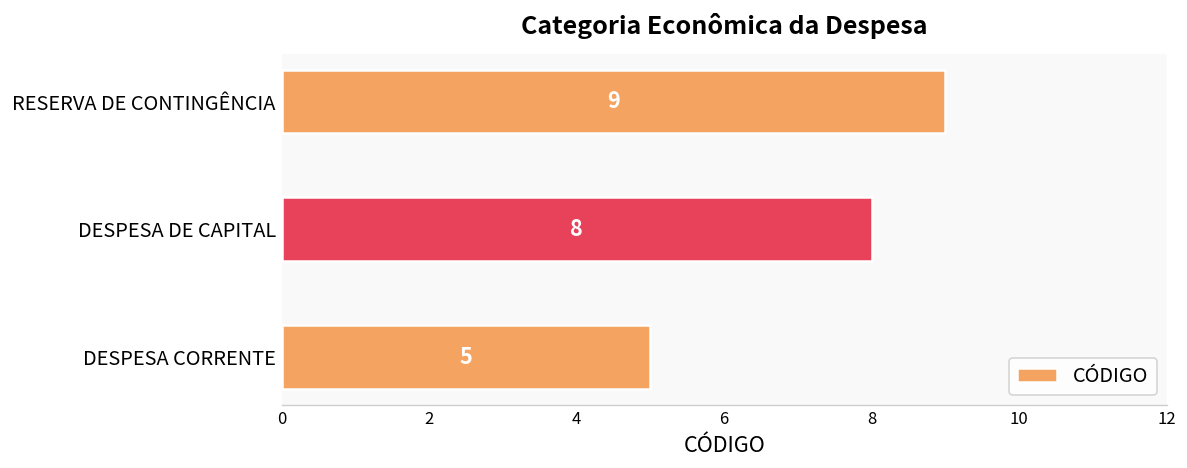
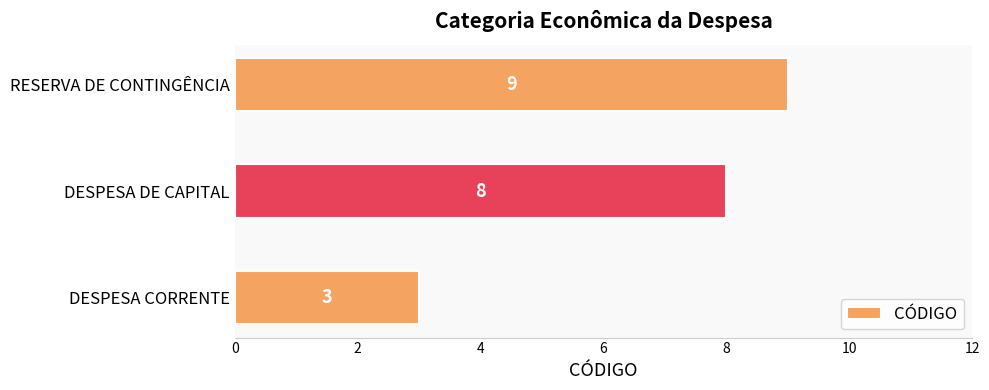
  {
    "RESERVA DE CONTINGÊNCIA": 9,
    "DESPESA DE CAPITAL": 8,
-   "DESPESA CORRENTE": 5
+   "DESPESA CORRENTE": 3
  }
